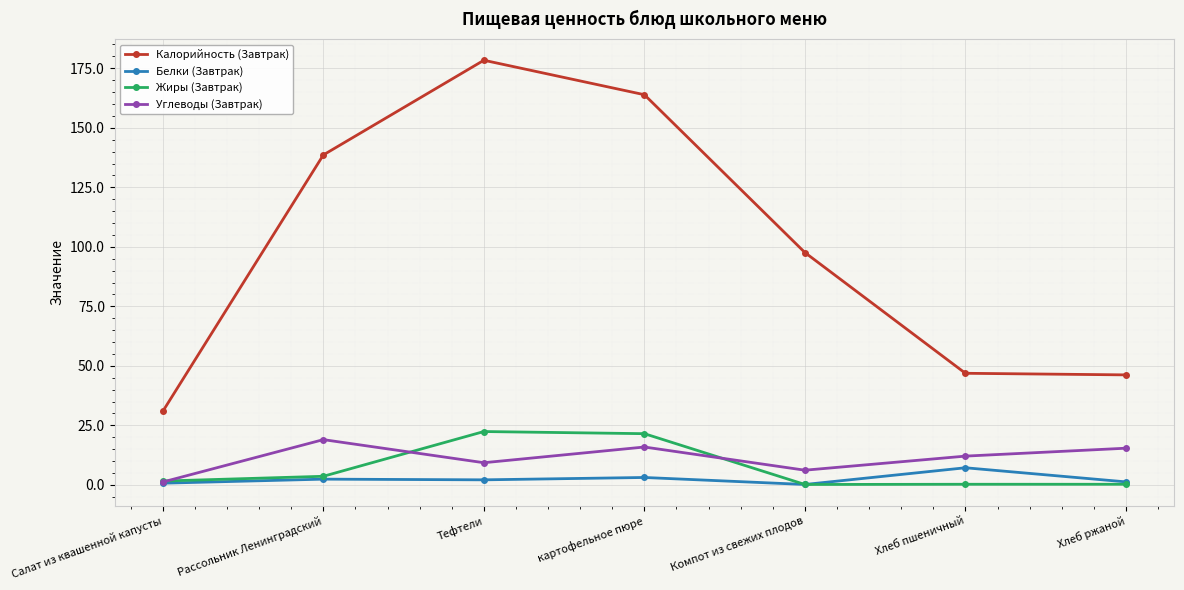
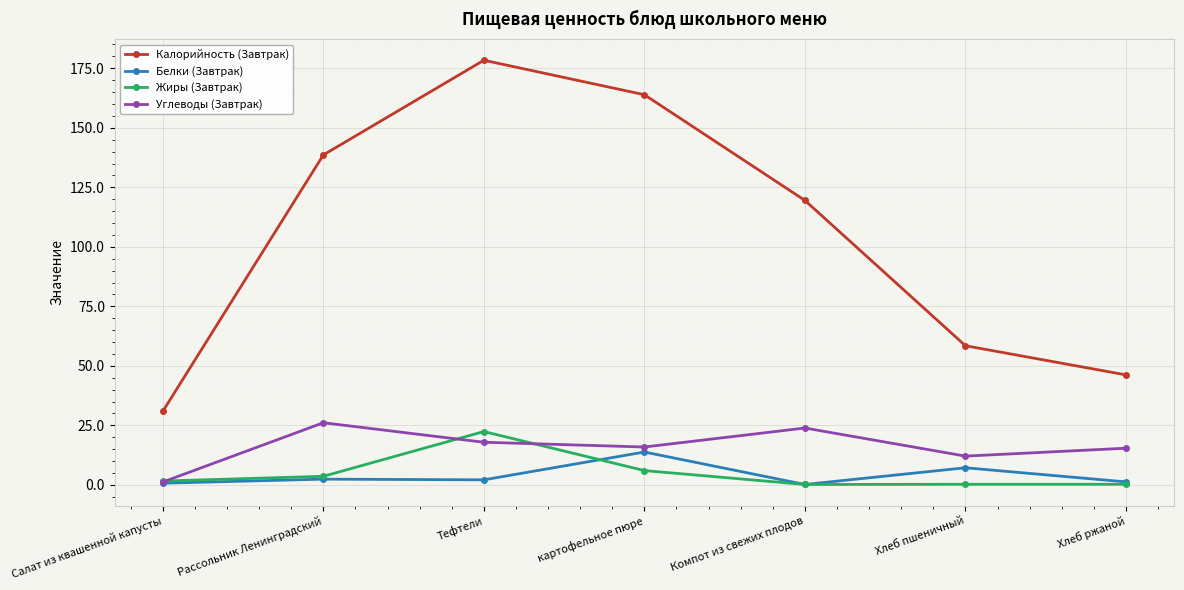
  {
    "Калорийность (Завтрак)": {
      "Салат из квашенной капусты": 31,
      "Рассольник Ленинградский": 139,
      "Тефтели": 178,
      "картофельное пюре": 164,
-     "Компот из свежих плодов": 98,
-     "Хлеб пшеничный": 47,
+     "Компот из свежих плодов": 120,
+     "Хлеб пшеничный": 58,
      "Хлеб ржаной": 46
    },
    "Белки (Завтрак)": {
      "Рассольник Ленинградский": 2,
      "Тефтели": 2,
-     "картофельное пюре": 3,
+     "картофельное пюре": 14,
      "Хлеб пшеничный": 7
    },
    "Жиры (Завтрак)": {
      "Рассольник Ленинградский": 4,
      "Тефтели": 22,
-     "картофельное пюре": 22,
+     "картофельное пюре": 6,
      "Хлеб пшеничный": 0
    },
    "Углеводы (Завтрак)": {
-     "Рассольник Ленинградский": 19,
-     "Тефтели": 9,
+     "Рассольник Ленинградский": 26,
+     "Тефтели": 18,
      "картофельное пюре": 16,
-     "Компот из свежих плодов": 6,
+     "Компот из свежих плодов": 24,
      "Хлеб пшеничный": 12,
      "Хлеб ржаной": 15
    }
  }
